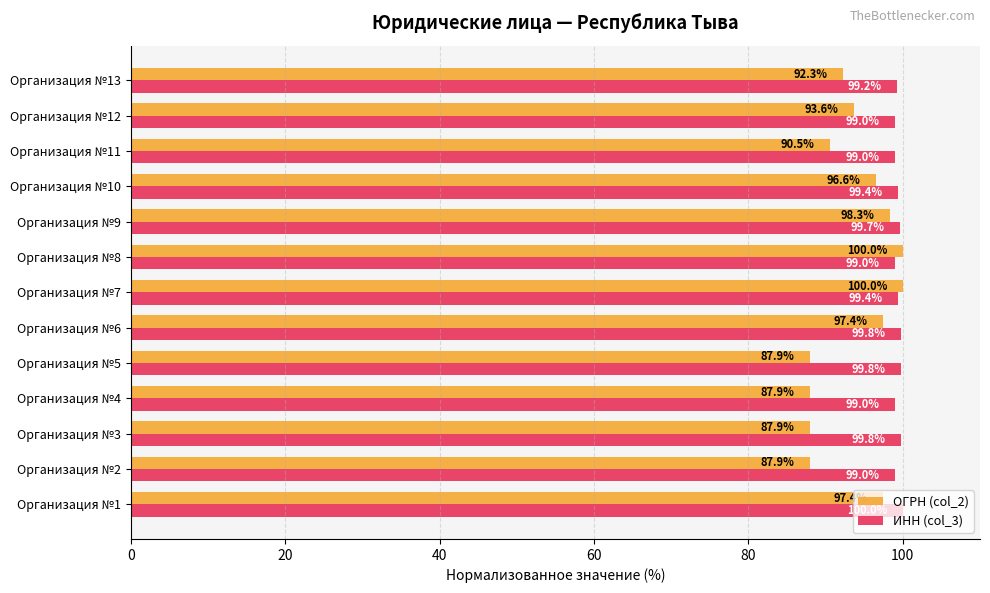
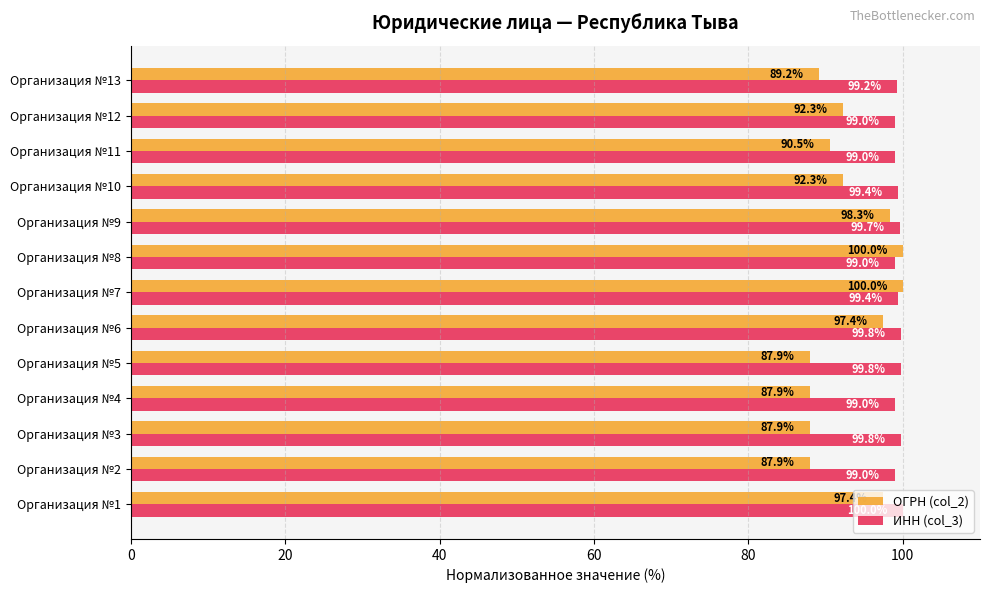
  {
    "ОГРН (col_2)": {
-     "Организация №13": "92.3%",
-     "Организация №12": "93.6%",
+     "Организация №13": "89.2%",
+     "Организация №12": "92.3%",
      "Организация №11": "90.5%",
-     "Организация №10": "96.6%",
+     "Организация №10": "92.3%",
      "Организация №9": "98.3%",
      "Организация №8": "100.0%",
      "Организация №7": "100.0%",
      "Организация №6": "97.4%",
      "Организация №5": "87.9%",
      "Организация №4": "87.9%",
      "Организация №3": "87.9%",
      "Организация №2": "87.9%"
    },
    "ИНН (col_3)": {
      "Организация №13": "99.2%",
      "Организация №12": "99.0%",
      "Организация №11": "99.0%",
      "Организация №10": "99.4%",
      "Организация №9": "99.7%",
      "Организация №8": "99.0%",
      "Организация №7": "99.4%",
      "Организация №6": "99.8%",
      "Организация №5": "99.8%",
      "Организация №4": "99.0%",
      "Организация №3": "99.8%",
      "Организация №2": "99.0%"
    }
  }
